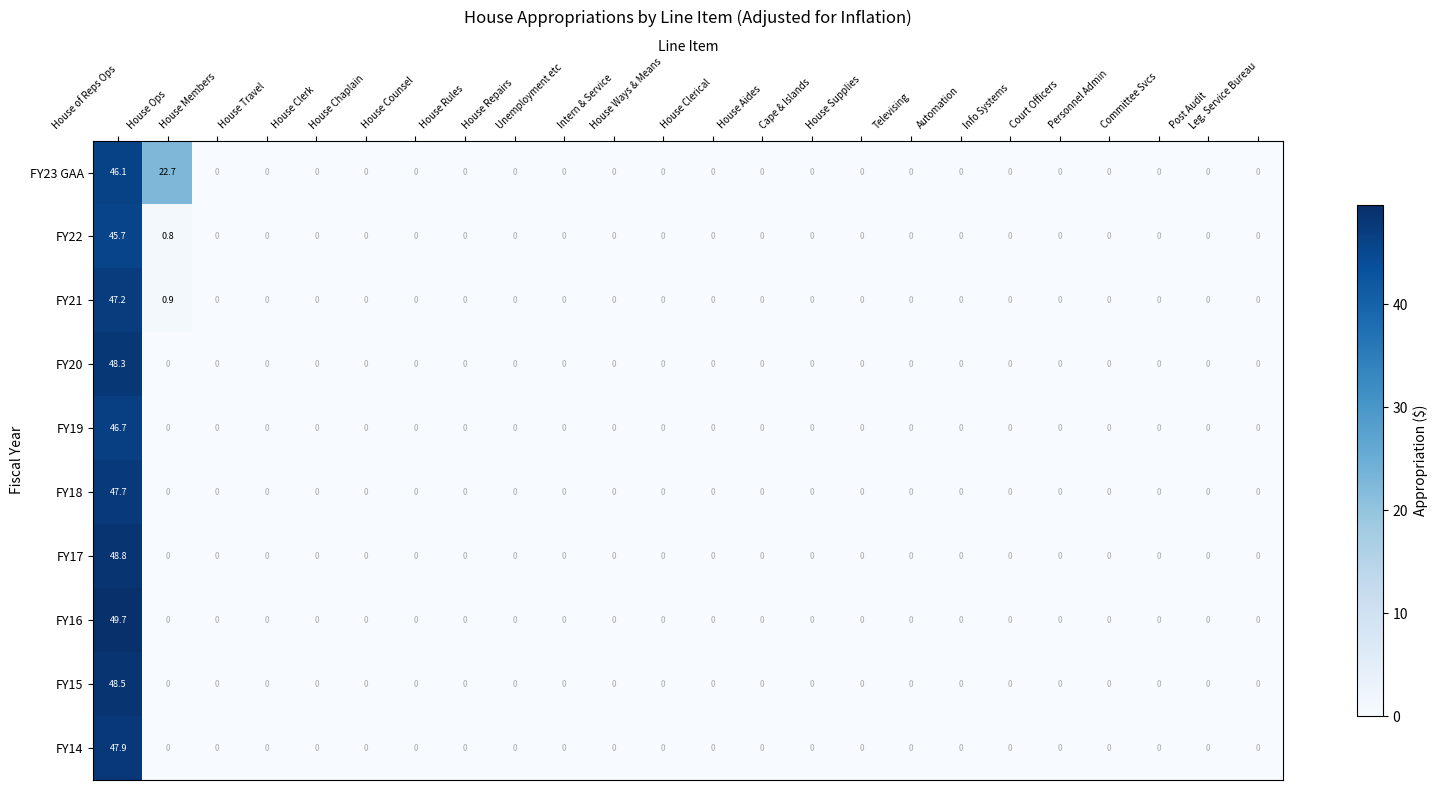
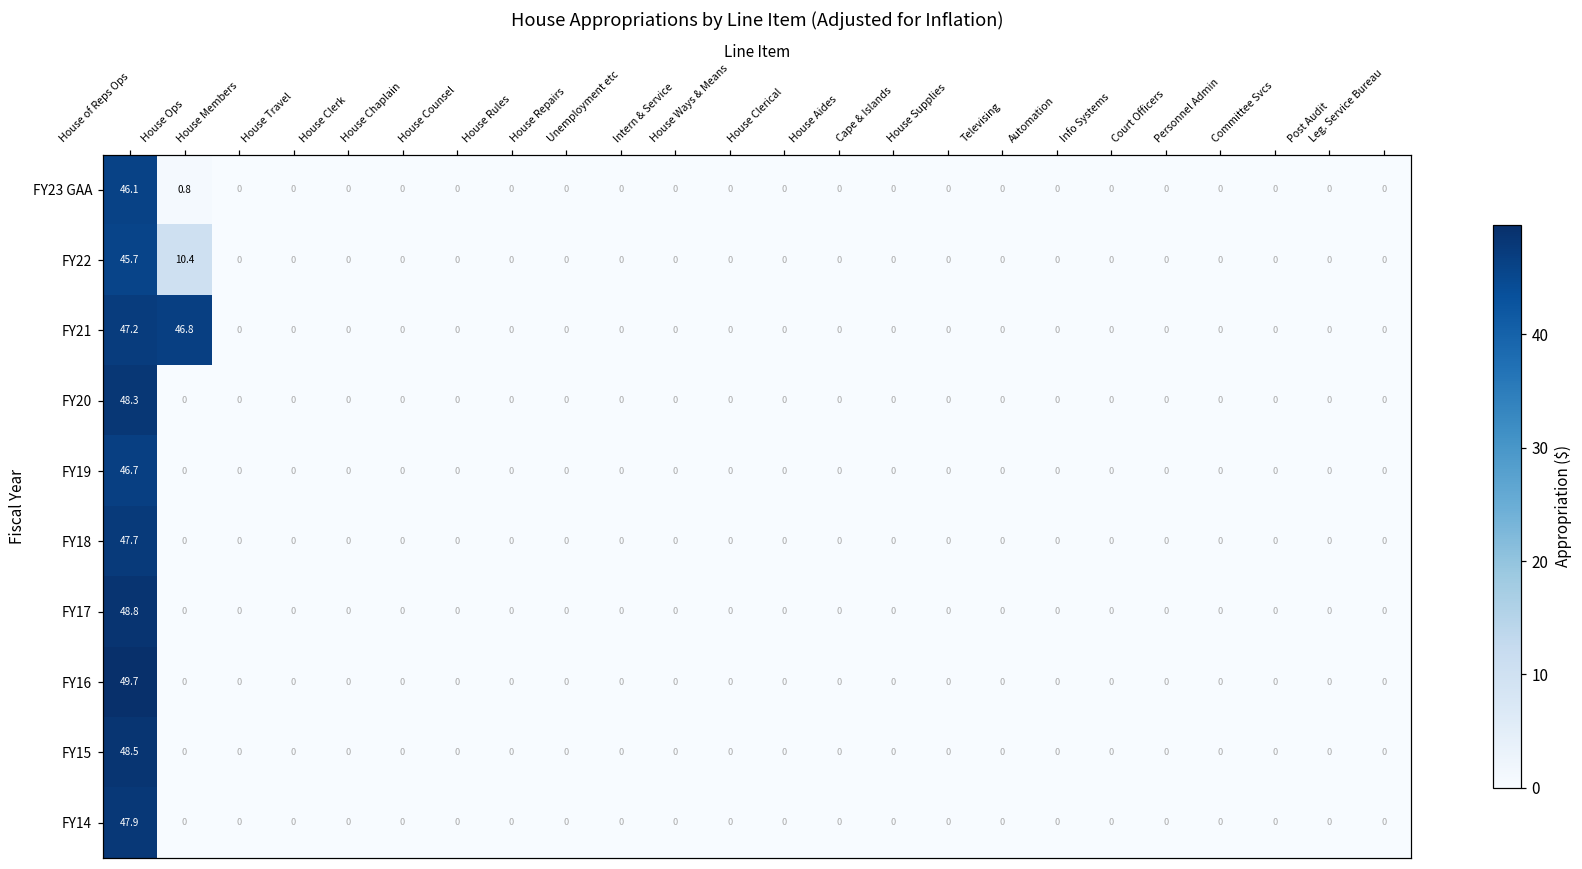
  {
    "FY23 GAA": {
      "House of Reps Ops": 46.1,
-     "House Ops": 22.7,
+     "House Ops": 0.8,
      "House Members": 0,
      "House Travel": 0,
      "House Clerk": 0,
      "House Chaplain": 0,
      "House Counsel": 0,
      "House Rules": 0,
      "House Repairs": 0,
      "Unemployment etc": 0,
      "Intern & Service": 0,
      "House Ways & Means": 0,
      "House Clerical": 0,
      "House Aides": 0,
      "Cape & Islands": 0,
      "House Supplies": 0,
      "Televising": 0,
      "Automation": 0,
      "Info Systems": 0,
      "Court Officers": 0,
      "Personnel Admin": 0,
      "Committee Svcs": 0,
      "Post Audit": 0,
      "Leg. Service Bureau": 0
    },
    "FY22": {
      "House of Reps Ops": 45.7,
-     "House Ops": 0.8,
+     "House Ops": 10.4,
      "House Members": 0,
      "House Travel": 0,
      "House Clerk": 0,
      "House Chaplain": 0,
      "House Counsel": 0,
      "House Rules": 0,
      "House Repairs": 0,
      "Unemployment etc": 0,
      "Intern & Service": 0,
      "House Ways & Means": 0,
      "House Clerical": 0,
      "House Aides": 0,
      "Cape & Islands": 0,
      "House Supplies": 0,
      "Televising": 0,
      "Automation": 0,
      "Info Systems": 0,
      "Court Officers": 0,
      "Personnel Admin": 0,
      "Committee Svcs": 0,
      "Post Audit": 0,
      "Leg. Service Bureau": 0
    },
    "FY21": {
      "House of Reps Ops": 47.2,
-     "House Ops": 0.9,
+     "House Ops": 46.8,
      "House Members": 0,
      "House Travel": 0,
      "House Clerk": 0,
      "House Chaplain": 0,
      "House Counsel": 0,
      "House Rules": 0,
      "House Repairs": 0,
      "Unemployment etc": 0,
      "Intern & Service": 0,
      "House Ways & Means": 0,
      "House Clerical": 0,
      "House Aides": 0,
      "Cape & Islands": 0,
      "House Supplies": 0,
      "Televising": 0,
      "Automation": 0,
      "Info Systems": 0,
      "Court Officers": 0,
      "Personnel Admin": 0,
      "Committee Svcs": 0,
      "Post Audit": 0,
      "Leg. Service Bureau": 0
    }
  }
